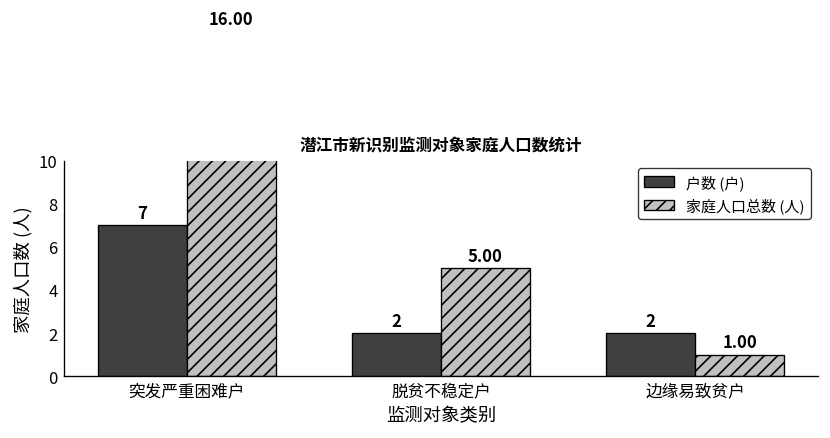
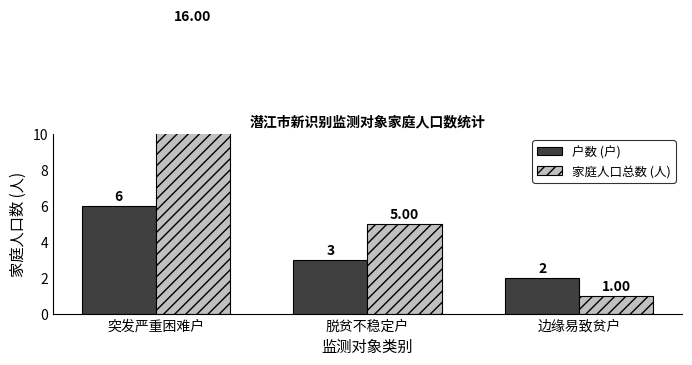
  {
    "户数 (户)": {
-     "突发严重困难户": 7,
-     "脱贫不稳定户": 2,
+     "突发严重困难户": 6,
+     "脱贫不稳定户": 3,
      "边缘易致贫户": 2
    },
    "家庭人口总数 (人)": {
      "脱贫不稳定户": 5.00,
      "边缘易致贫户": 1.00
    }
  }
